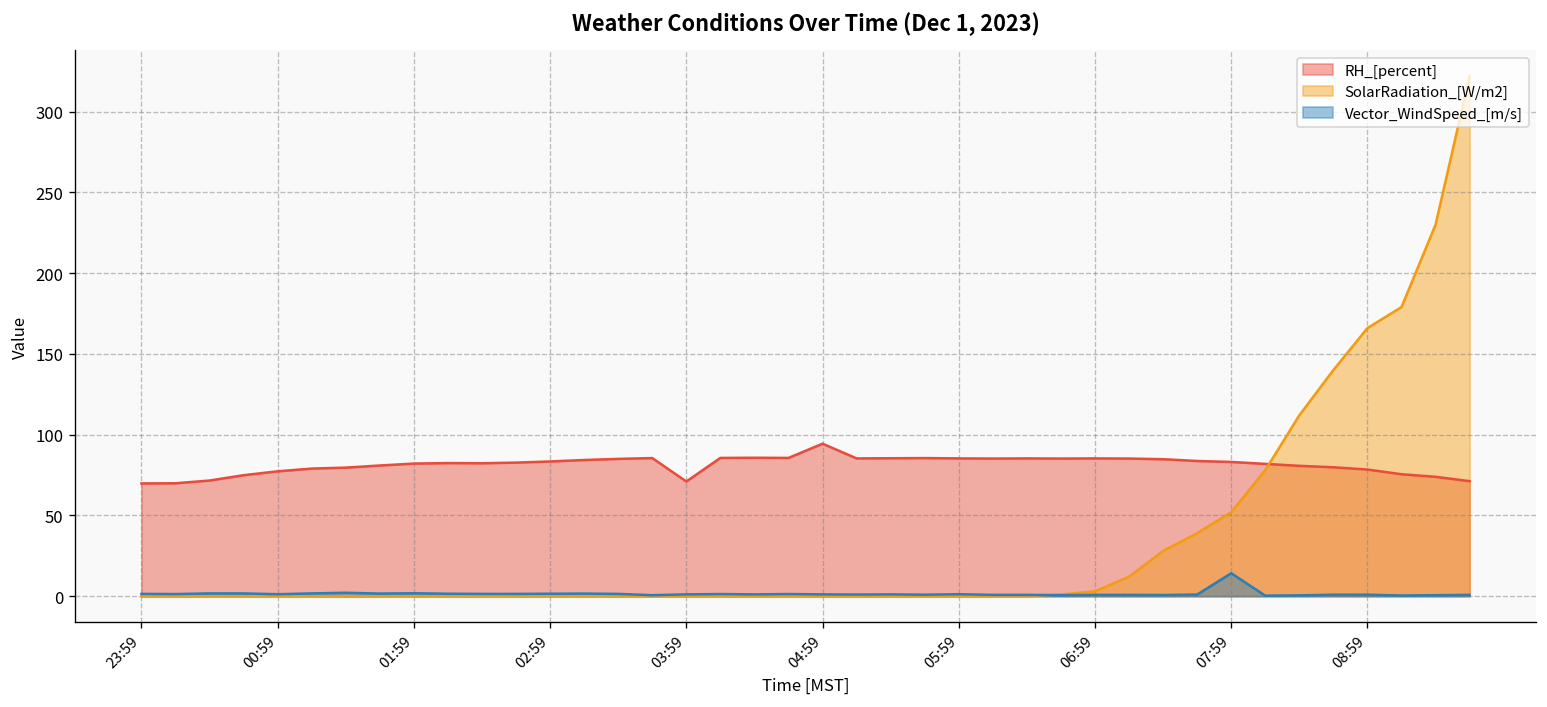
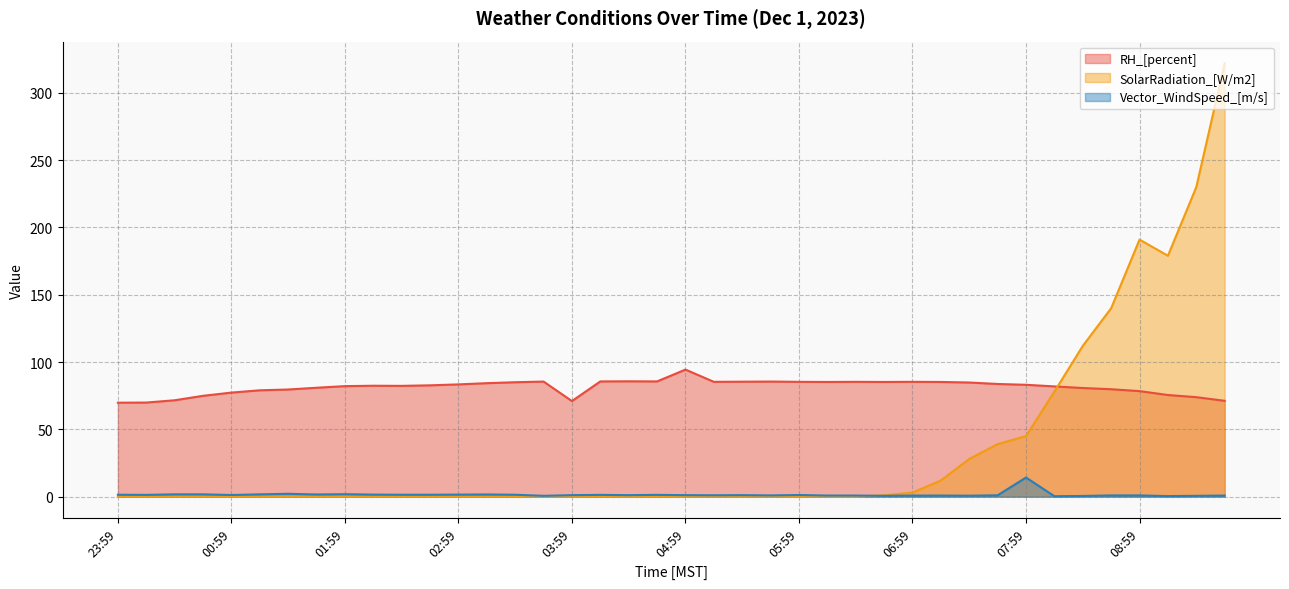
  {
    "RH_[percent]": {
      "23:59": 70,
      "00:59": 77,
      "01:59": 82,
      "02:59": 83,
      "03:59": 71,
      "04:59": 94,
      "05:59": 85,
      "06:59": 85,
      "07:59": 83,
      "08:59": 78
    },
    "SolarRadiation_[W/m2]": {
      "06:59": 3,
-     "07:59": 52,
-     "08:59": 166
+     "07:59": 45,
+     "08:59": 191
    },
    "Vector_WindSpeed_[m/s]": {
      "06:59": 1,
      "07:59": 14,
      "08:59": 1
    }
  }
